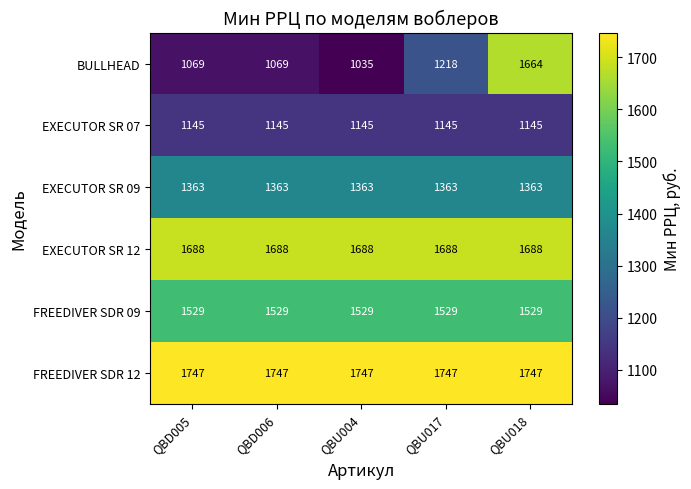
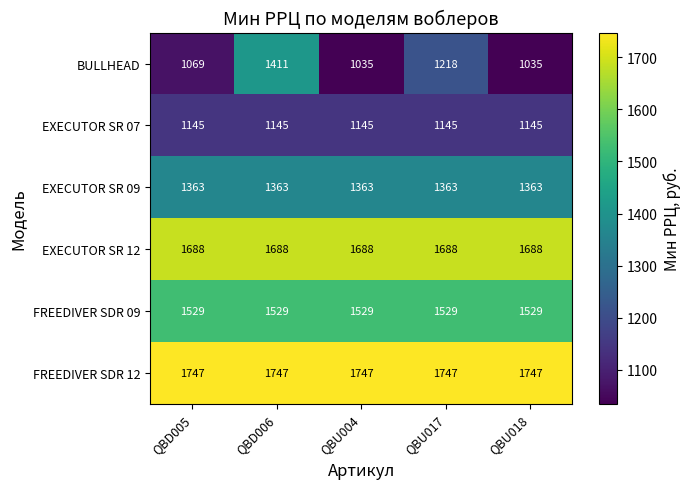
  {
    "BULLHEAD": {
      "QBD005": 1069,
-     "QBD006": 1069,
+     "QBD006": 1411,
      "QBU004": 1035,
      "QBU017": 1218,
-     "QBU018": 1664
+     "QBU018": 1035
    },
    "EXECUTOR SR 07": {
      "QBD005": 1145,
      "QBD006": 1145,
      "QBU004": 1145,
      "QBU017": 1145,
      "QBU018": 1145
    },
    "EXECUTOR SR 09": {
      "QBD005": 1363,
      "QBD006": 1363,
      "QBU004": 1363,
      "QBU017": 1363,
      "QBU018": 1363
    },
    "EXECUTOR SR 12": {
      "QBD005": 1688,
      "QBD006": 1688,
      "QBU004": 1688,
      "QBU017": 1688,
      "QBU018": 1688
    },
    "FREEDIVER SDR 09": {
      "QBD005": 1529,
      "QBD006": 1529,
      "QBU004": 1529,
      "QBU017": 1529,
      "QBU018": 1529
    },
    "FREEDIVER SDR 12": {
      "QBD005": 1747,
      "QBD006": 1747,
      "QBU004": 1747,
      "QBU017": 1747,
      "QBU018": 1747
    }
  }
